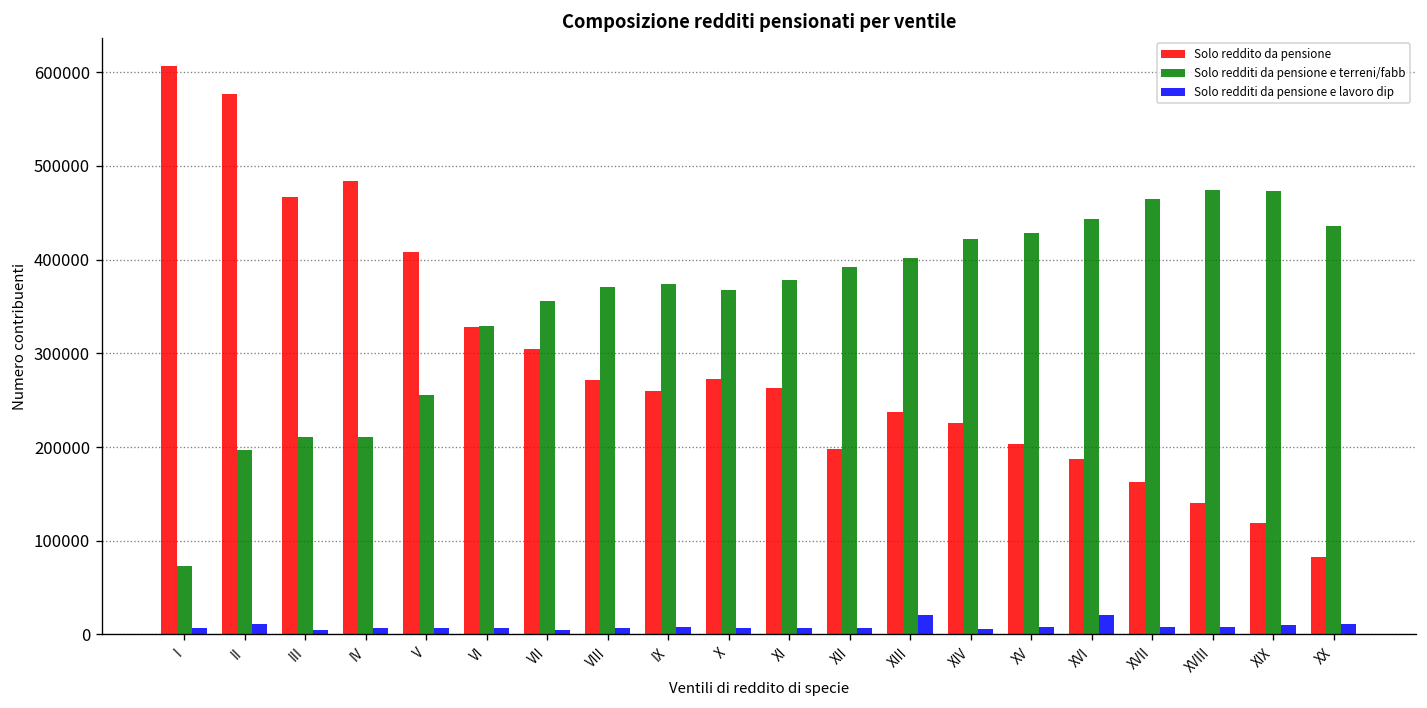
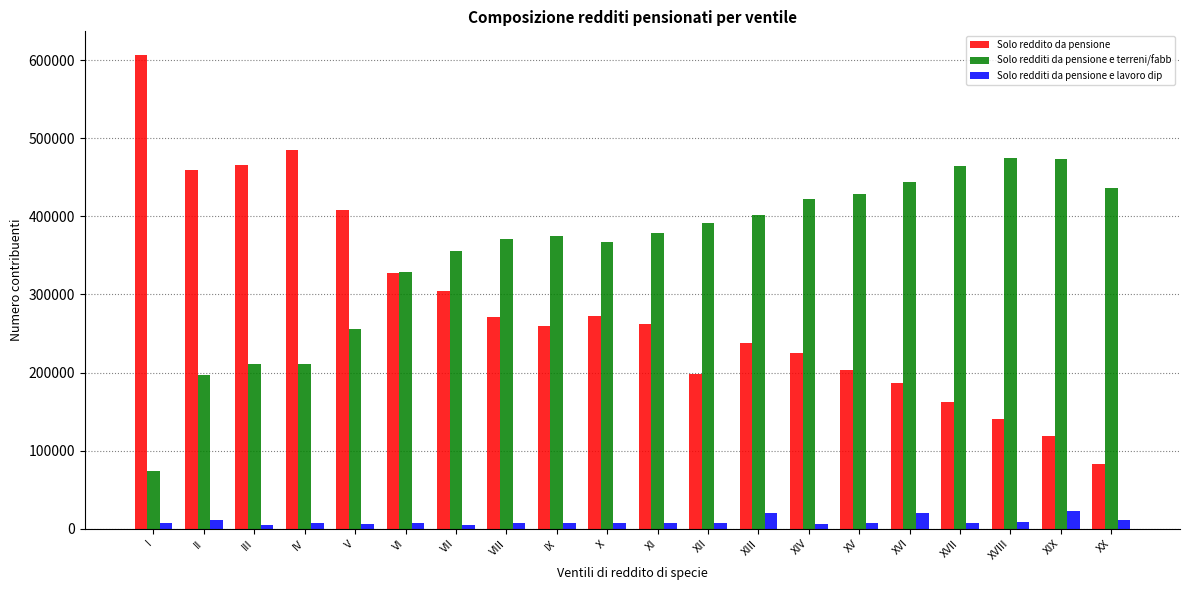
  {
    "Solo reddito da pensione": {
      "I": 610000,
-     "II": 580000,
+     "II": 460000,
      "III": 470000,
      "IV": 480000,
      "V": 410000,
      "VI": 330000,
      "VII": 300000,
      "VIII": 270000,
      "IX": 260000,
      "X": 270000,
      "XI": 260000,
      "XII": 200000,
      "XIII": 240000,
      "XIV": 230000,
      "XV": 200000,
      "XVI": 190000,
      "XVII": 160000,
      "XVIII": 140000,
      "XIX": 120000,
      "XX": 80000
    },
    "Solo redditi da pensione e terreni/fabb": {
      "I": 70000,
      "II": 200000,
      "III": 210000,
      "IV": 210000,
      "V": 260000,
      "VI": 330000,
      "VII": 360000,
      "VIII": 370000,
      "IX": 370000,
      "X": 370000,
      "XI": 380000,
      "XII": 390000,
      "XIII": 400000,
      "XIV": 420000,
      "XV": 430000,
      "XVI": 440000,
      "XVII": 470000,
      "XVIII": 470000,
      "XIX": 470000,
      "XX": 440000
    },
    "Solo redditi da pensione e lavoro dip": {
      "I": 10000,
      "II": 10000,
      "III": 10000,
      "IV": 10000,
      "V": 10000,
      "VI": 10000,
      "VII": 10000,
      "VIII": 10000,
      "IX": 10000,
      "X": 10000,
      "XI": 10000,
      "XII": 10000,
      "XIII": 20000,
      "XIV": 10000,
      "XV": 10000,
      "XVI": 20000,
      "XVII": 10000,
      "XVIII": 10000,
-     "XIX": 10000,
+     "XIX": 20000,
      "XX": 10000
    }
  }
